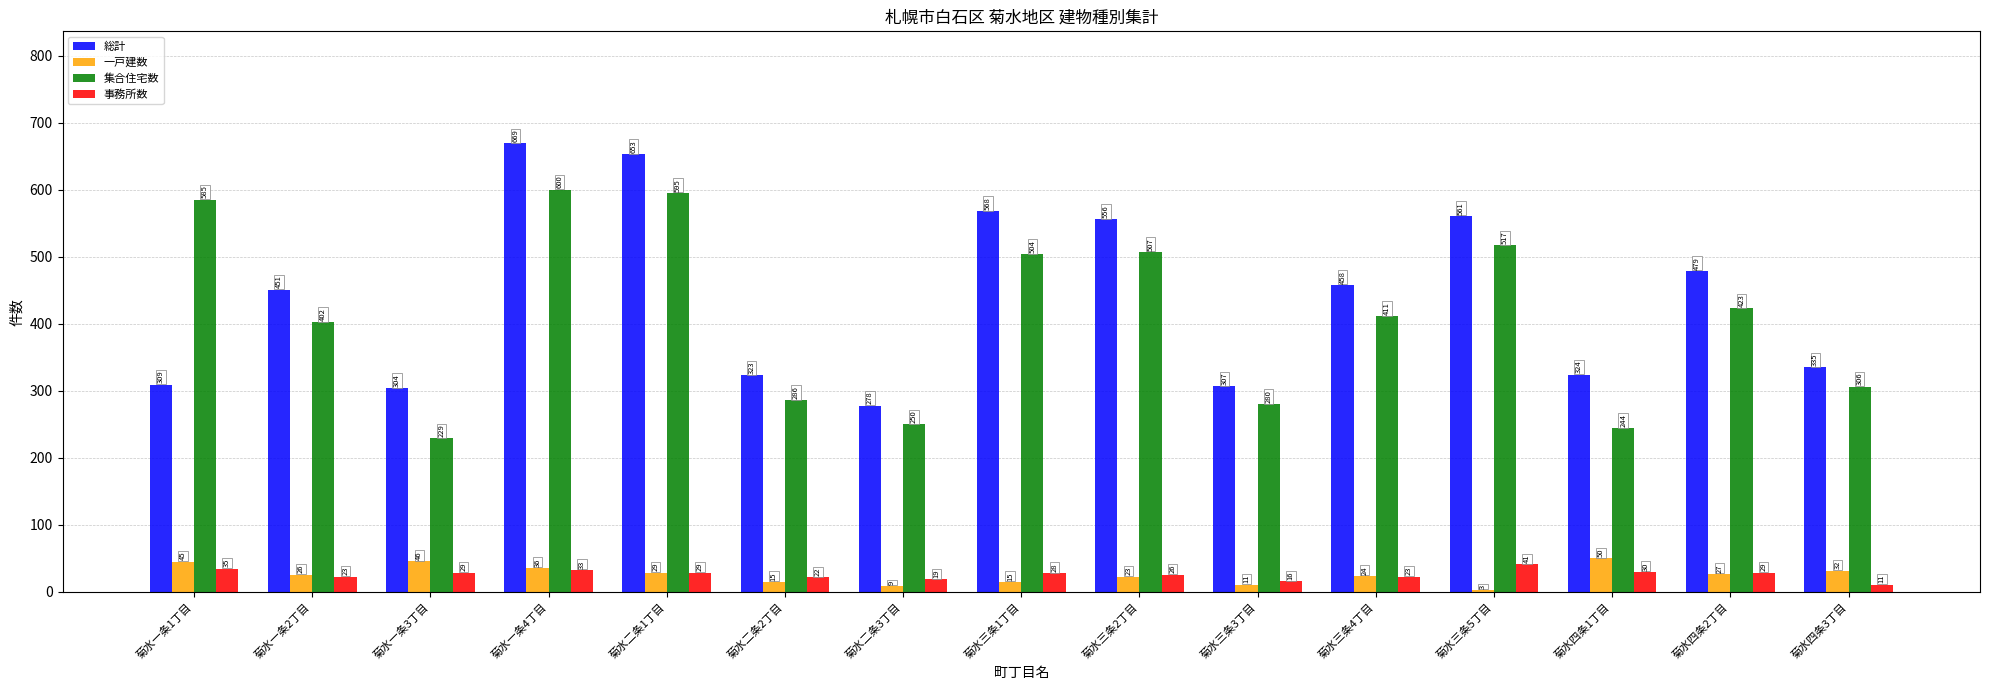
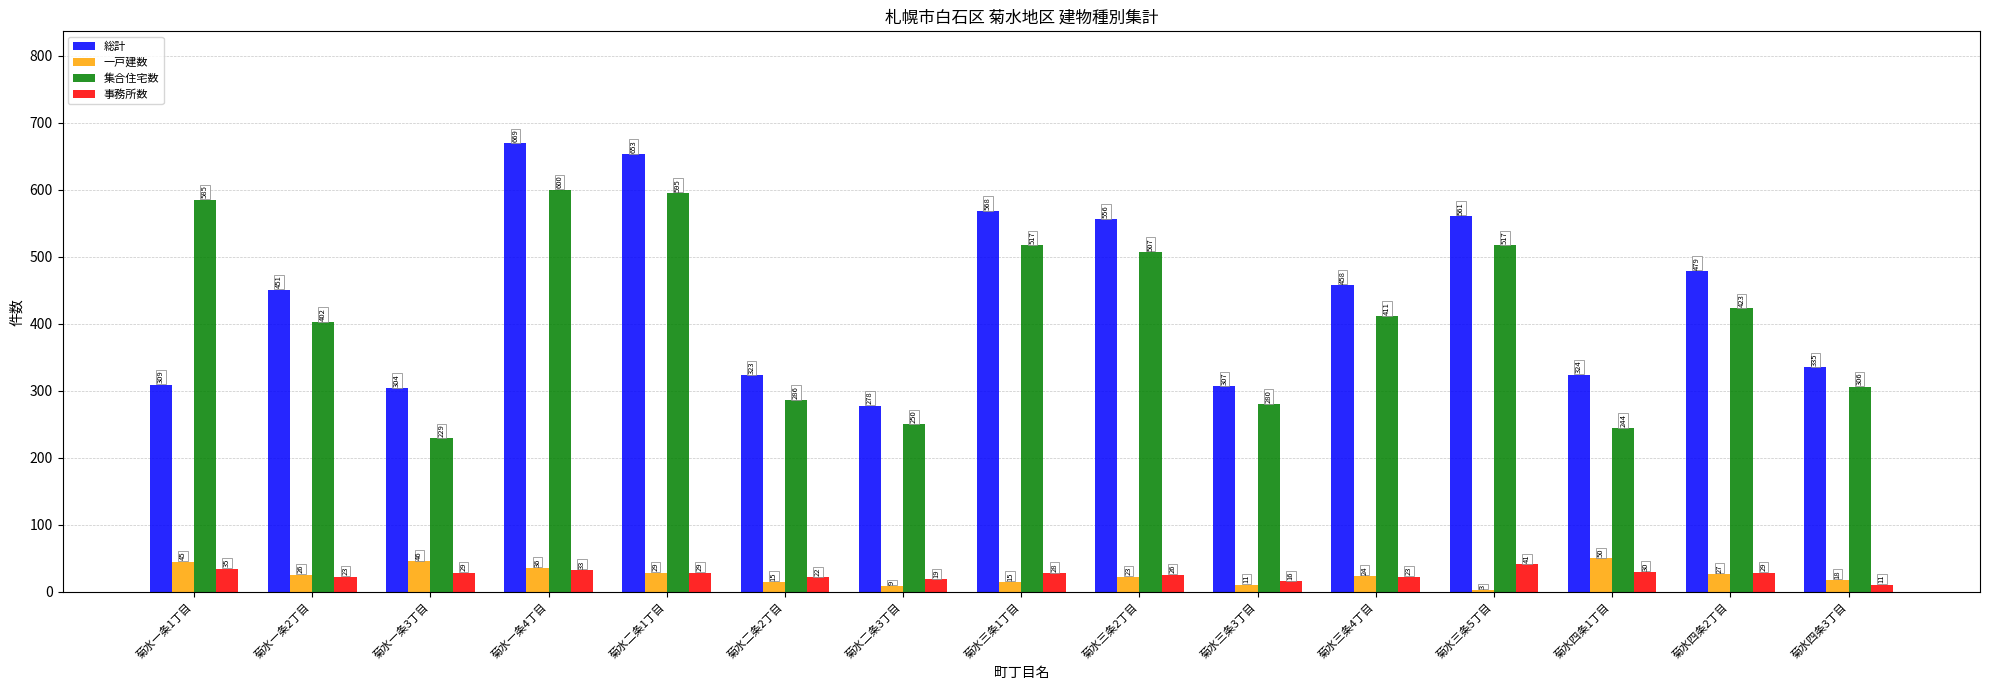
  {
    "一戸建数": {
-     "菊水四条3丁目": 32
+     "菊水四条3丁目": 18
    },
    "集合住宅数": {
-     "菊水三条1丁目": 504
+     "菊水三条1丁目": 517
    }
  }
